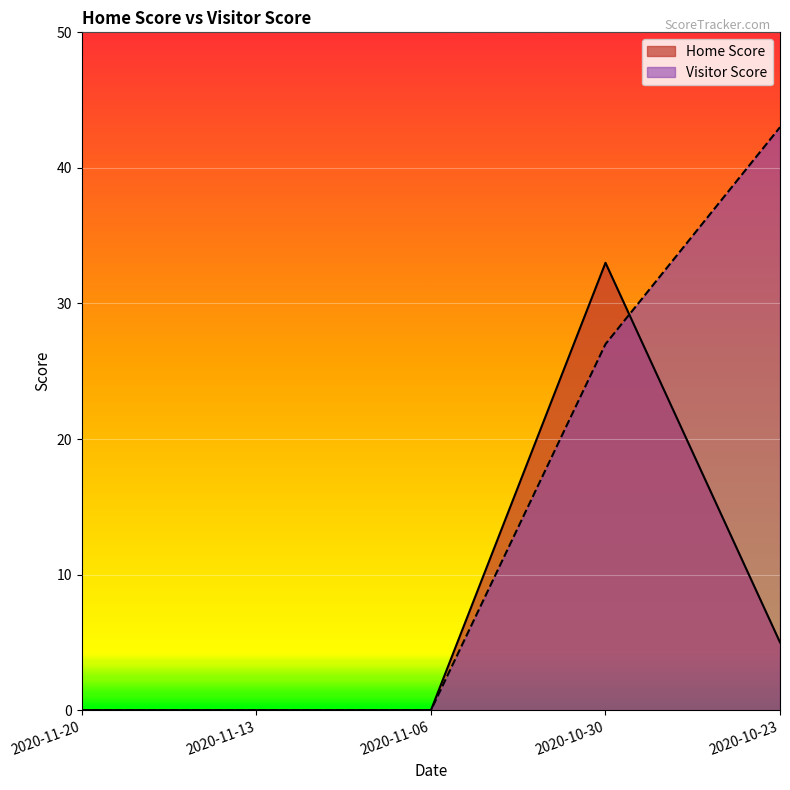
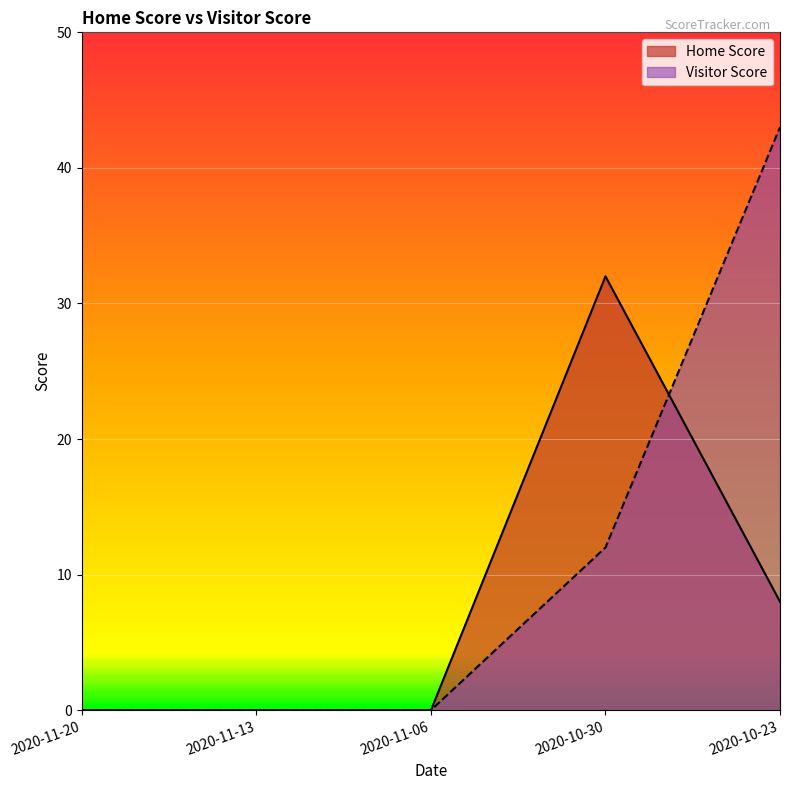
  {
    "Home Score": {
-     "2020-10-30": 33,
-     "2020-10-23": 5
+     "2020-10-30": 32,
+     "2020-10-23": 8
    },
    "Visitor Score": {
-     "2020-10-30": 27,
+     "2020-10-30": 12,
      "2020-10-23": 43
    }
  }
